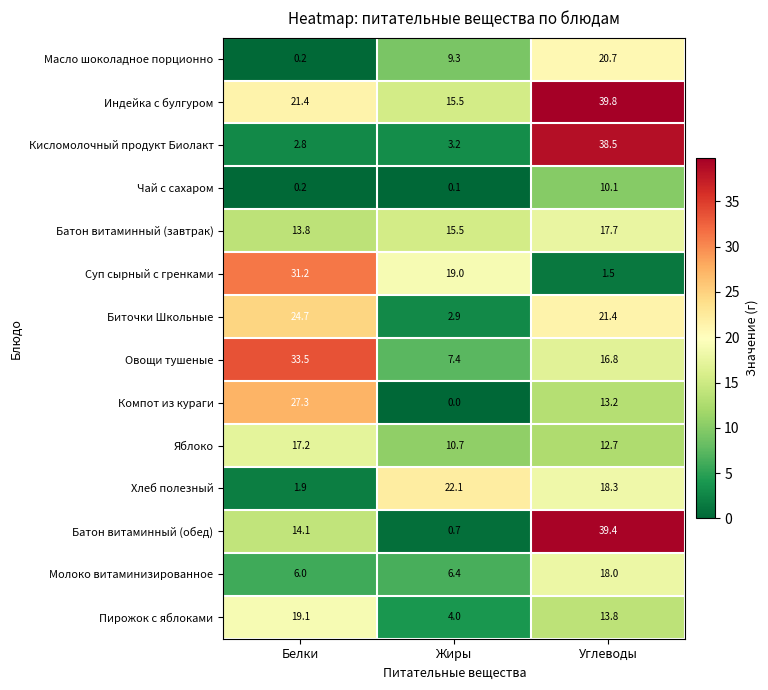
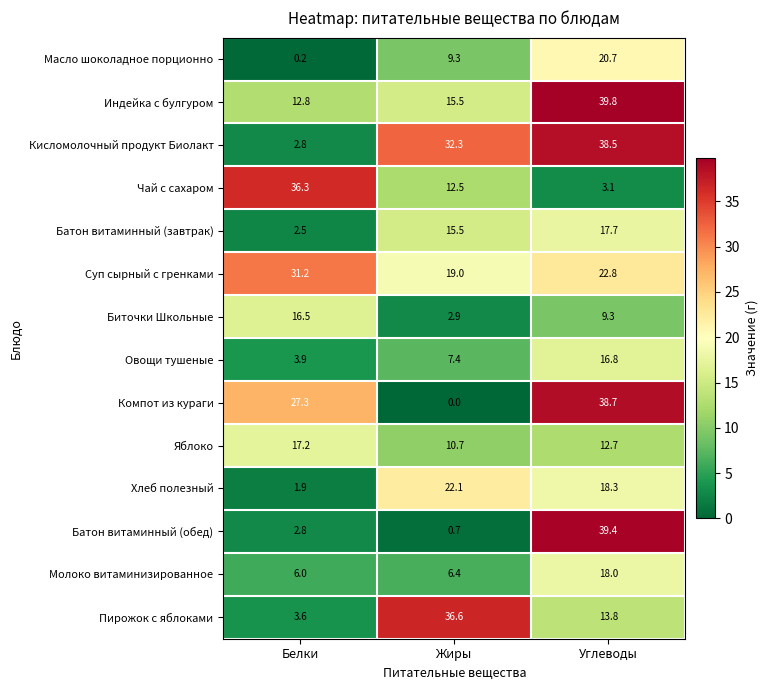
  {
    "Масло шоколадное порционно": {
      "Белки": 0.2,
      "Жиры": 9.3,
      "Углеводы": 20.7
    },
    "Индейка с булгуром": {
-     "Белки": 21.4,
+     "Белки": 12.8,
      "Жиры": 15.5,
      "Углеводы": 39.8
    },
    "Кисломолочный продукт Биолакт": {
      "Белки": 2.8,
-     "Жиры": 3.2,
+     "Жиры": 32.3,
      "Углеводы": 38.5
    },
    "Чай с сахаром": {
-     "Белки": 0.2,
-     "Жиры": 0.1,
-     "Углеводы": 10.1
+     "Белки": 36.3,
+     "Жиры": 12.5,
+     "Углеводы": 3.1
    },
    "Батон витаминный (завтрак)": {
-     "Белки": 13.8,
+     "Белки": 2.5,
      "Жиры": 15.5,
      "Углеводы": 17.7
    },
    "Суп сырный с гренками": {
      "Белки": 31.2,
      "Жиры": 19.0,
-     "Углеводы": 1.5
+     "Углеводы": 22.8
    },
    "Биточки Школьные": {
-     "Белки": 24.7,
+     "Белки": 16.5,
      "Жиры": 2.9,
-     "Углеводы": 21.4
+     "Углеводы": 9.3
    },
    "Овощи тушеные": {
-     "Белки": 33.5,
+     "Белки": 3.9,
      "Жиры": 7.4,
      "Углеводы": 16.8
    },
    "Компот из кураги": {
      "Белки": 27.3,
      "Жиры": 0.0,
-     "Углеводы": 13.2
+     "Углеводы": 38.7
    },
    "Яблоко": {
      "Белки": 17.2,
      "Жиры": 10.7,
      "Углеводы": 12.7
    },
    "Хлеб полезный": {
      "Белки": 1.9,
      "Жиры": 22.1,
      "Углеводы": 18.3
    },
    "Батон витаминный (обед)": {
-     "Белки": 14.1,
+     "Белки": 2.8,
      "Жиры": 0.7,
      "Углеводы": 39.4
    },
    "Молоко витаминизированное": {
      "Белки": 6.0,
      "Жиры": 6.4,
      "Углеводы": 18.0
    },
    "Пирожок с яблоками": {
-     "Белки": 19.1,
-     "Жиры": 4.0,
+     "Белки": 3.6,
+     "Жиры": 36.6,
      "Углеводы": 13.8
    }
  }
